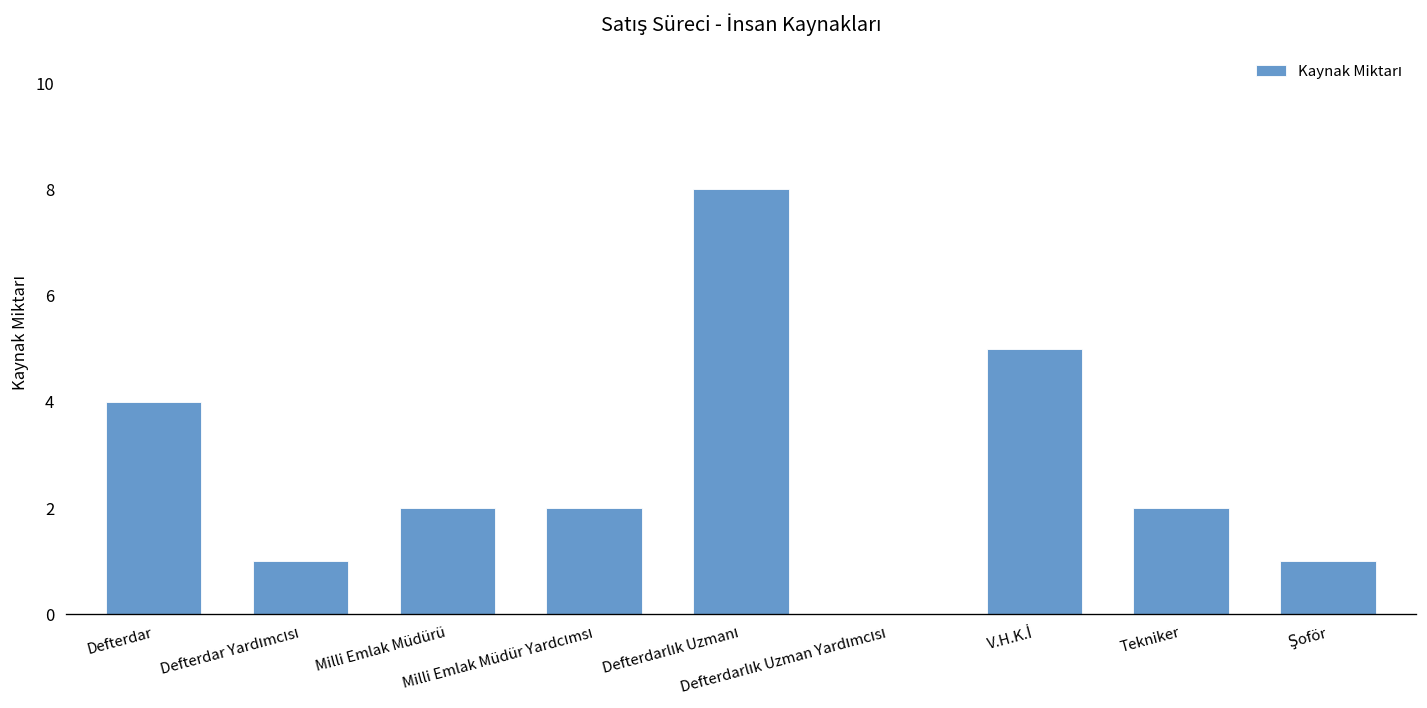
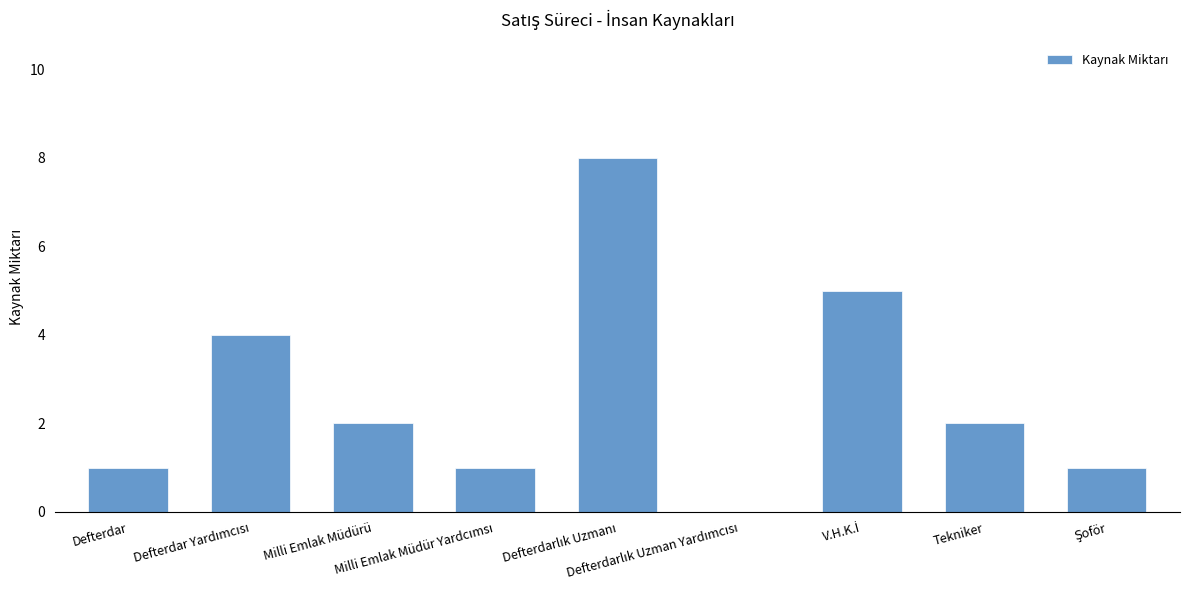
  {
-   "Defterdar": 4,
-   "Defterdar Yardımcısı": 1,
+   "Defterdar": 1,
+   "Defterdar Yardımcısı": 4,
    "Milli Emlak Müdürü": 2,
-   "Milli Emlak Müdür Yardcımsı": 2,
+   "Milli Emlak Müdür Yardcımsı": 1,
    "Defterdarlık Uzmanı": 8,
    "Defterdarlık Uzman Yardımcısı": 0,
    "V.H.K.İ": 5,
    "Tekniker": 2,
    "Şoför": 1
  }
